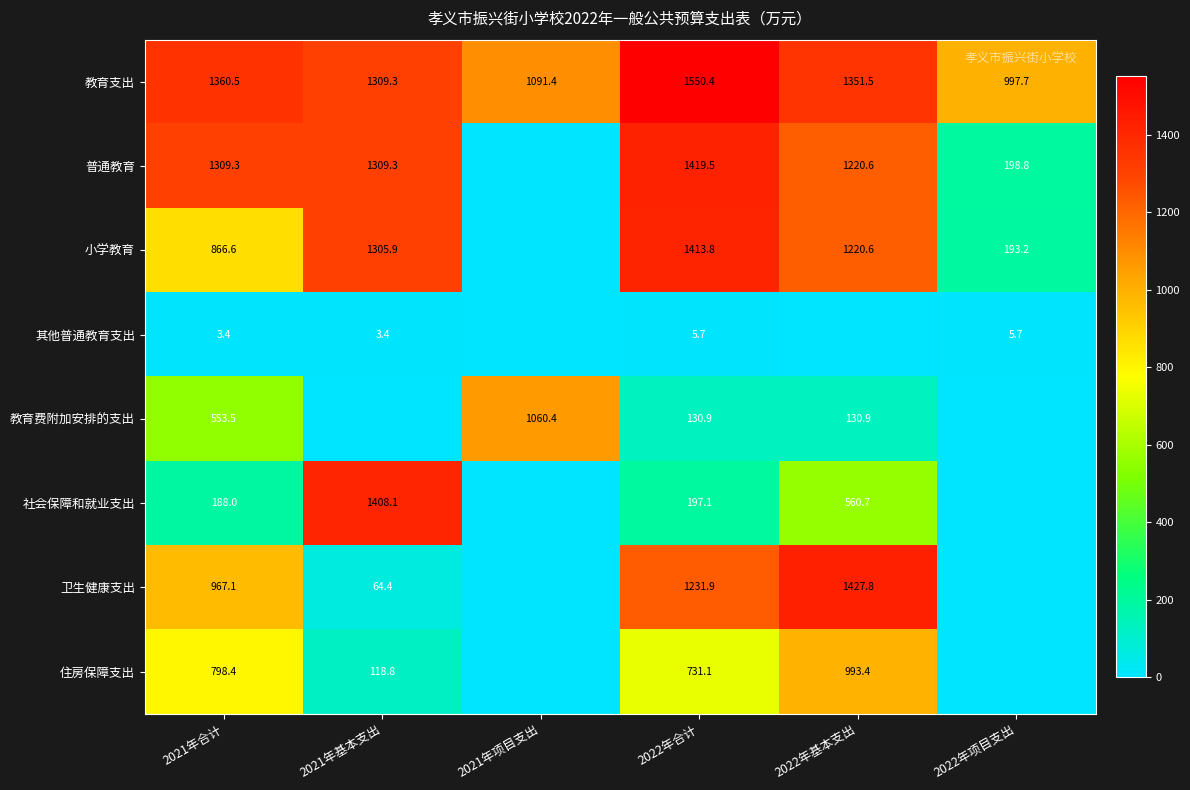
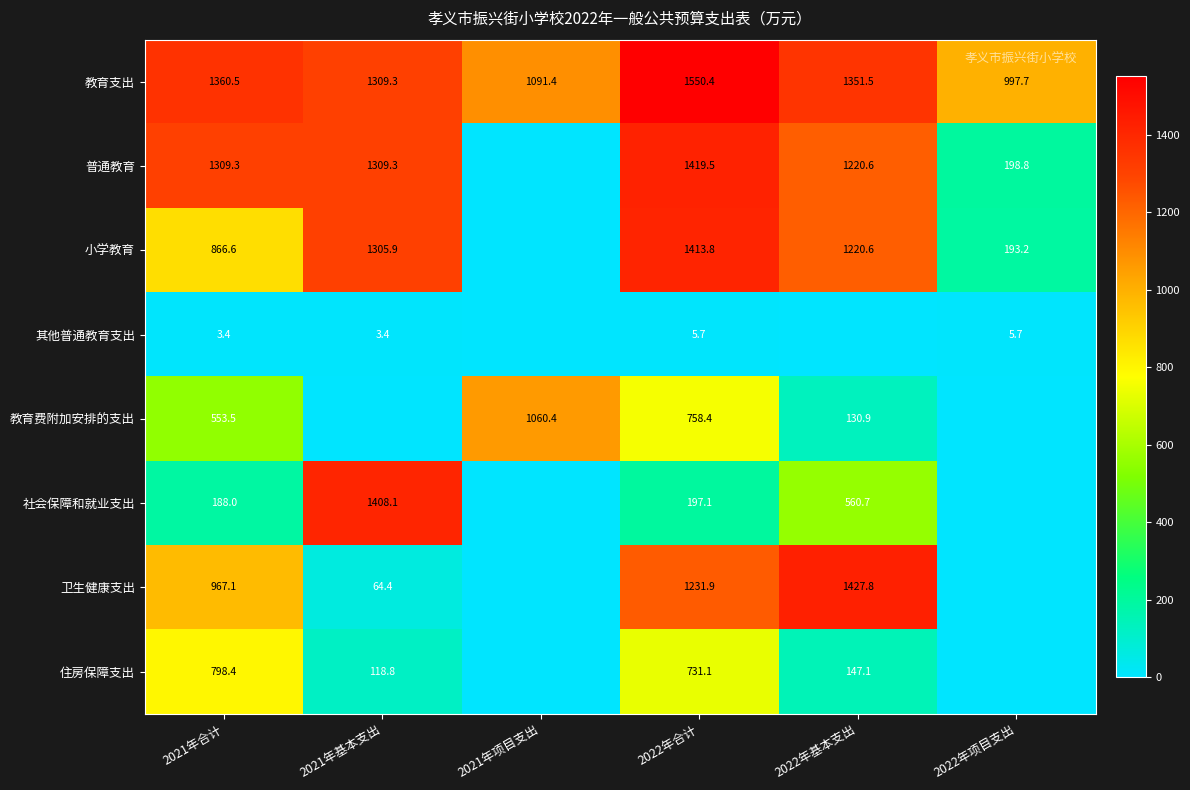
  {
    "教育支出": {
      "2021年合计": 1360.5,
      "2021年基本支出": 1309.3,
      "2021年项目支出": 1091.4,
      "2022年合计": 1550.4,
      "2022年基本支出": 1351.5
    },
    "普通教育": {
      "2021年合计": 1309.3,
      "2021年基本支出": 1309.3,
      "2022年合计": 1419.5,
      "2022年基本支出": 1220.6,
      "2022年项目支出": 198.8
    },
    "小学教育": {
      "2021年合计": 866.6,
      "2021年基本支出": 1305.9,
      "2022年合计": 1413.8,
      "2022年基本支出": 1220.6,
      "2022年项目支出": 193.2
    },
    "其他普通教育支出": {
      "2021年合计": 3.4,
      "2021年基本支出": 3.4,
      "2022年合计": 5.7,
      "2022年项目支出": 5.7
    },
    "教育费附加安排的支出": {
      "2021年合计": 553.5,
      "2021年项目支出": 1060.4,
-     "2022年合计": 130.9,
+     "2022年合计": 758.4,
      "2022年基本支出": 130.9
    },
    "社会保障和就业支出": {
      "2021年合计": 188.0,
      "2021年基本支出": 1408.1,
      "2022年合计": 197.1,
      "2022年基本支出": 560.7
    },
    "卫生健康支出": {
      "2021年合计": 967.1,
      "2021年基本支出": 64.4,
      "2022年合计": 1231.9,
      "2022年基本支出": 1427.8
    },
    "住房保障支出": {
      "2021年合计": 798.4,
      "2021年基本支出": 118.8,
      "2022年合计": 731.1,
-     "2022年基本支出": 993.4
+     "2022年基本支出": 147.1
    }
  }
